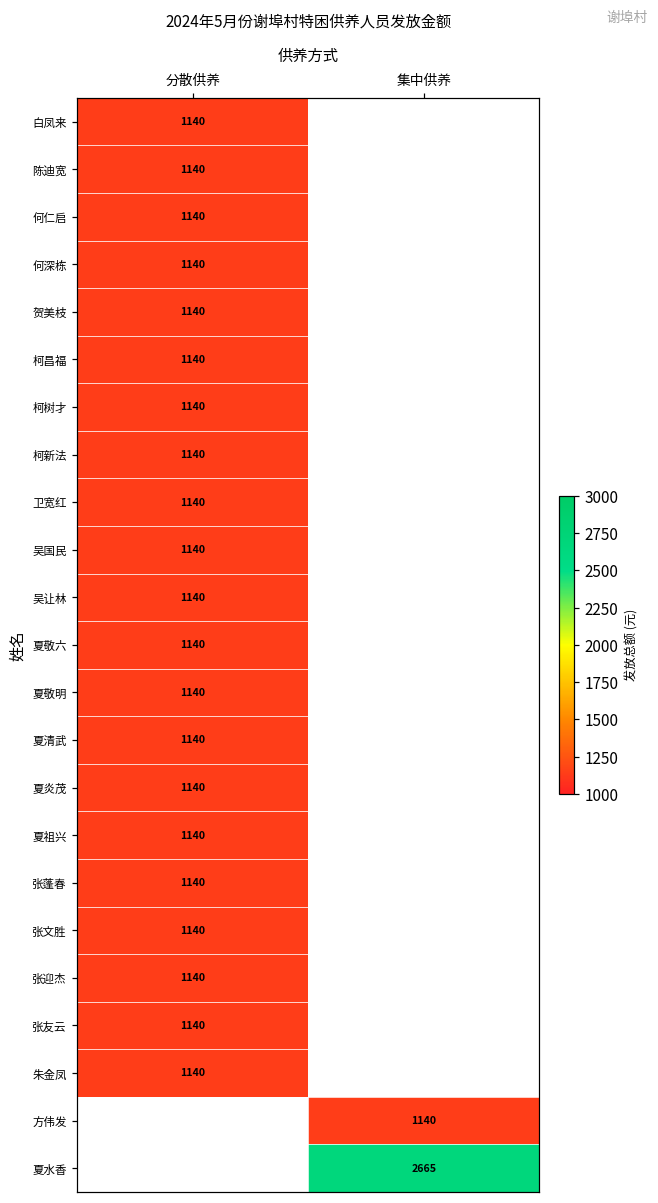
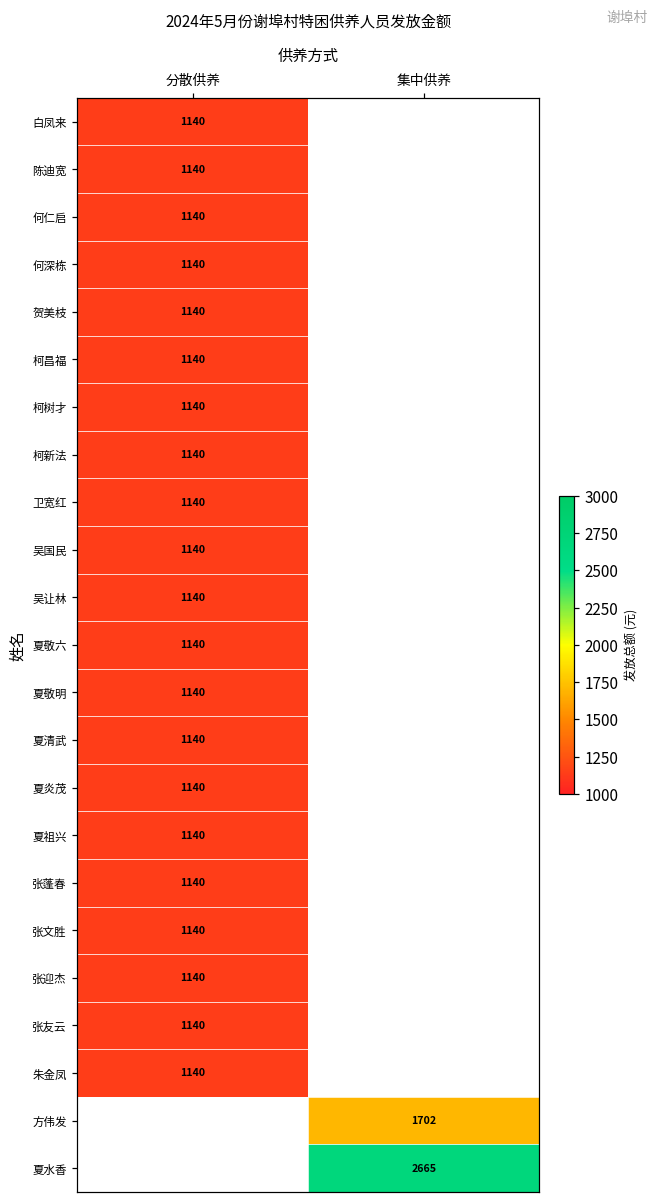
  {
    "白凤来": {
      "分散供养": 1140
    },
    "陈迪宽": {
      "分散供养": 1140
    },
    "何仁启": {
      "分散供养": 1140
    },
    "何深栋": {
      "分散供养": 1140
    },
    "贺美枝": {
      "分散供养": 1140
    },
    "柯昌福": {
      "分散供养": 1140
    },
    "柯树才": {
      "分散供养": 1140
    },
    "柯新法": {
      "分散供养": 1140
    },
    "卫宽红": {
      "分散供养": 1140
    },
    "吴国民": {
      "分散供养": 1140
    },
    "吴让林": {
      "分散供养": 1140
    },
    "夏敬六": {
      "分散供养": 1140
    },
    "夏敬明": {
      "分散供养": 1140
    },
    "夏清武": {
      "分散供养": 1140
    },
    "夏炎茂": {
      "分散供养": 1140
    },
    "夏祖兴": {
      "分散供养": 1140
    },
    "张蓬春": {
      "分散供养": 1140
    },
    "张文胜": {
      "分散供养": 1140
    },
    "张迎杰": {
      "分散供养": 1140
    },
    "张友云": {
      "分散供养": 1140
    },
    "朱金凤": {
      "分散供养": 1140
    },
    "方伟发": {
-     "集中供养": 1140
+     "集中供养": 1702
    },
    "夏水香": {
      "集中供养": 2665
    }
  }
